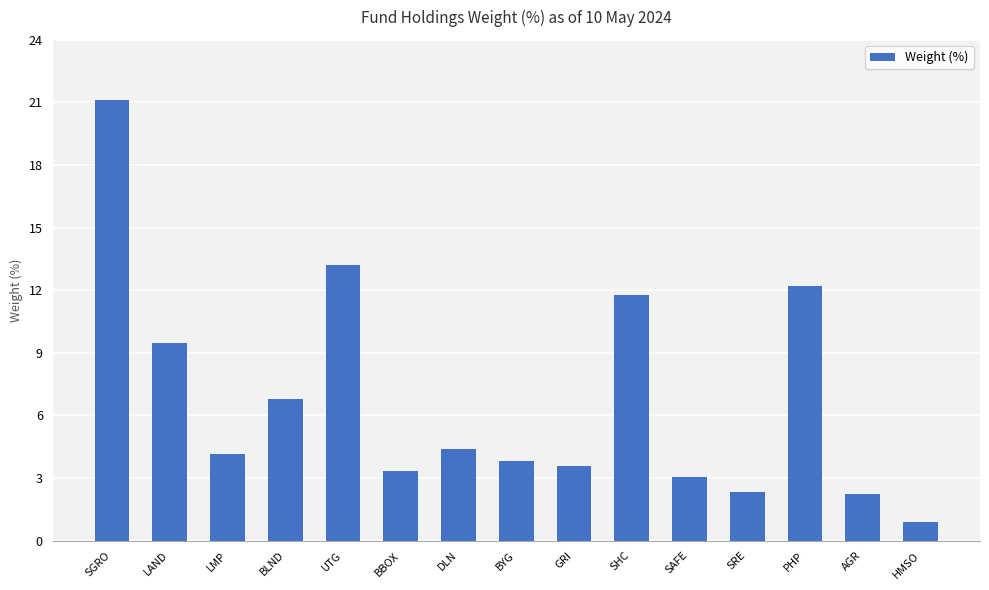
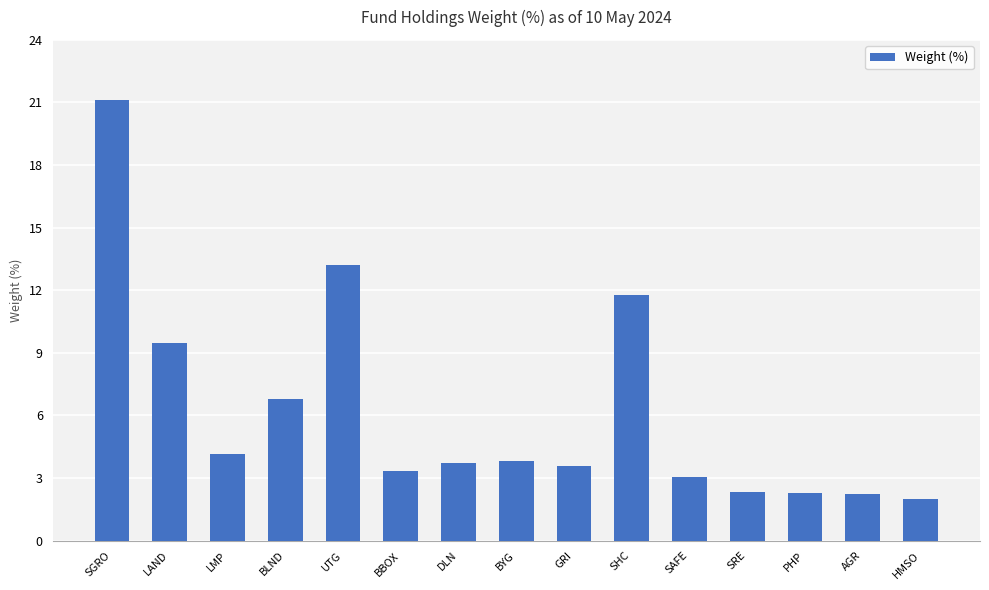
  {
    "SGRO": 21.1,
    "LAND": 9.5,
    "LMP": 4.1,
    "BLND": 6.8,
    "UTG": 13.2,
    "BBOX": 3.3,
-   "DLN": 4.4,
+   "DLN": 3.7,
    "BYG": 3.8,
    "GRI": 3.6,
    "SHC": 11.8,
    "SAFE": 3.1,
    "SRE": 2.3,
-   "PHP": 12.2,
+   "PHP": 2.3,
    "AGR": 2.2,
-   "HMSO": 0.9
+   "HMSO": 2.0
  }
